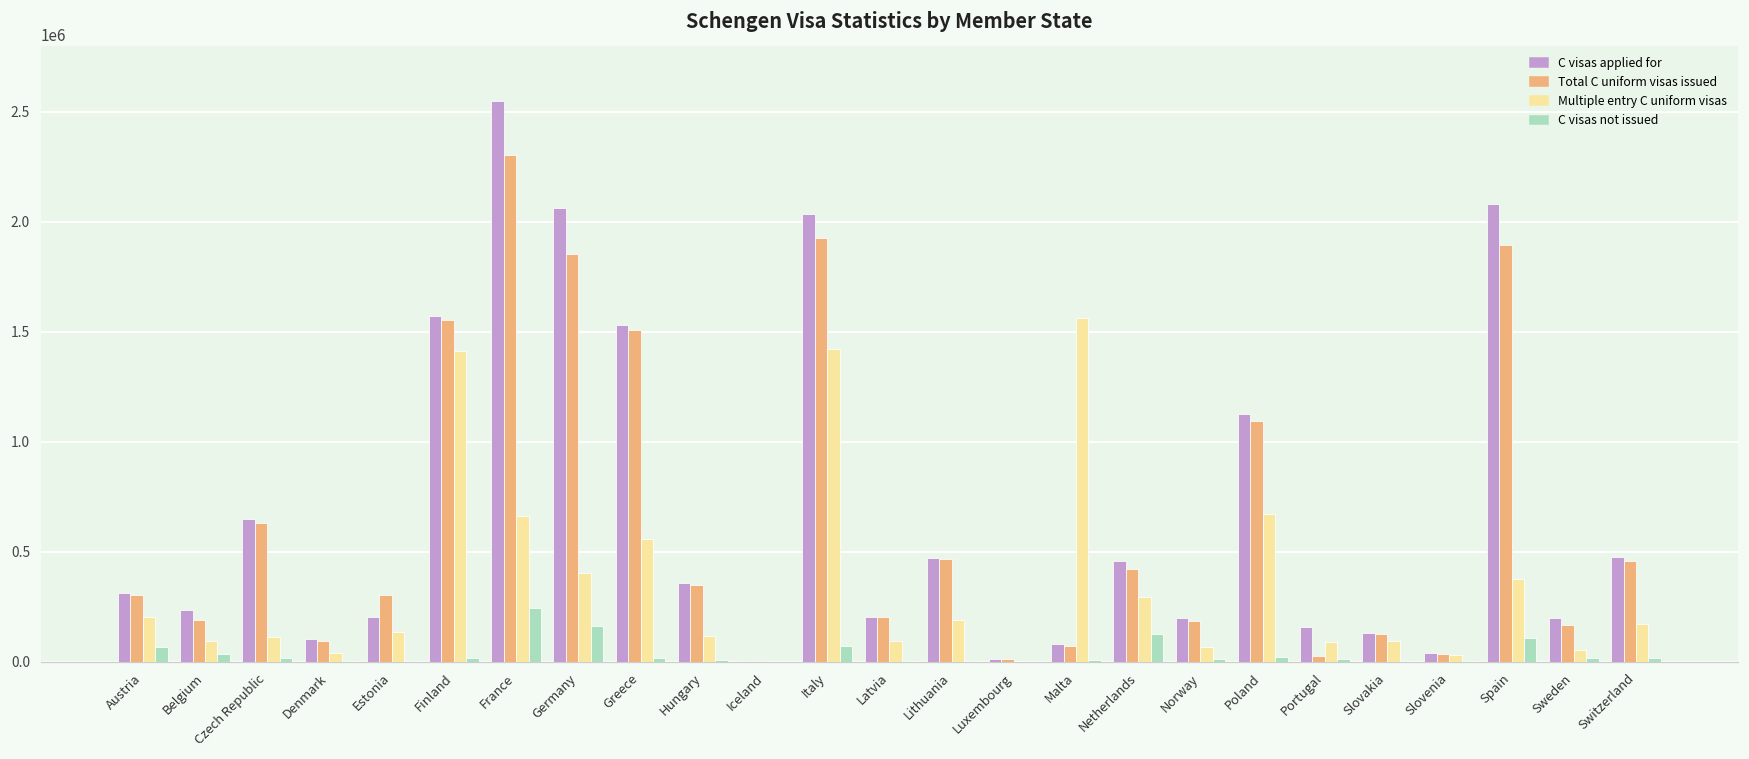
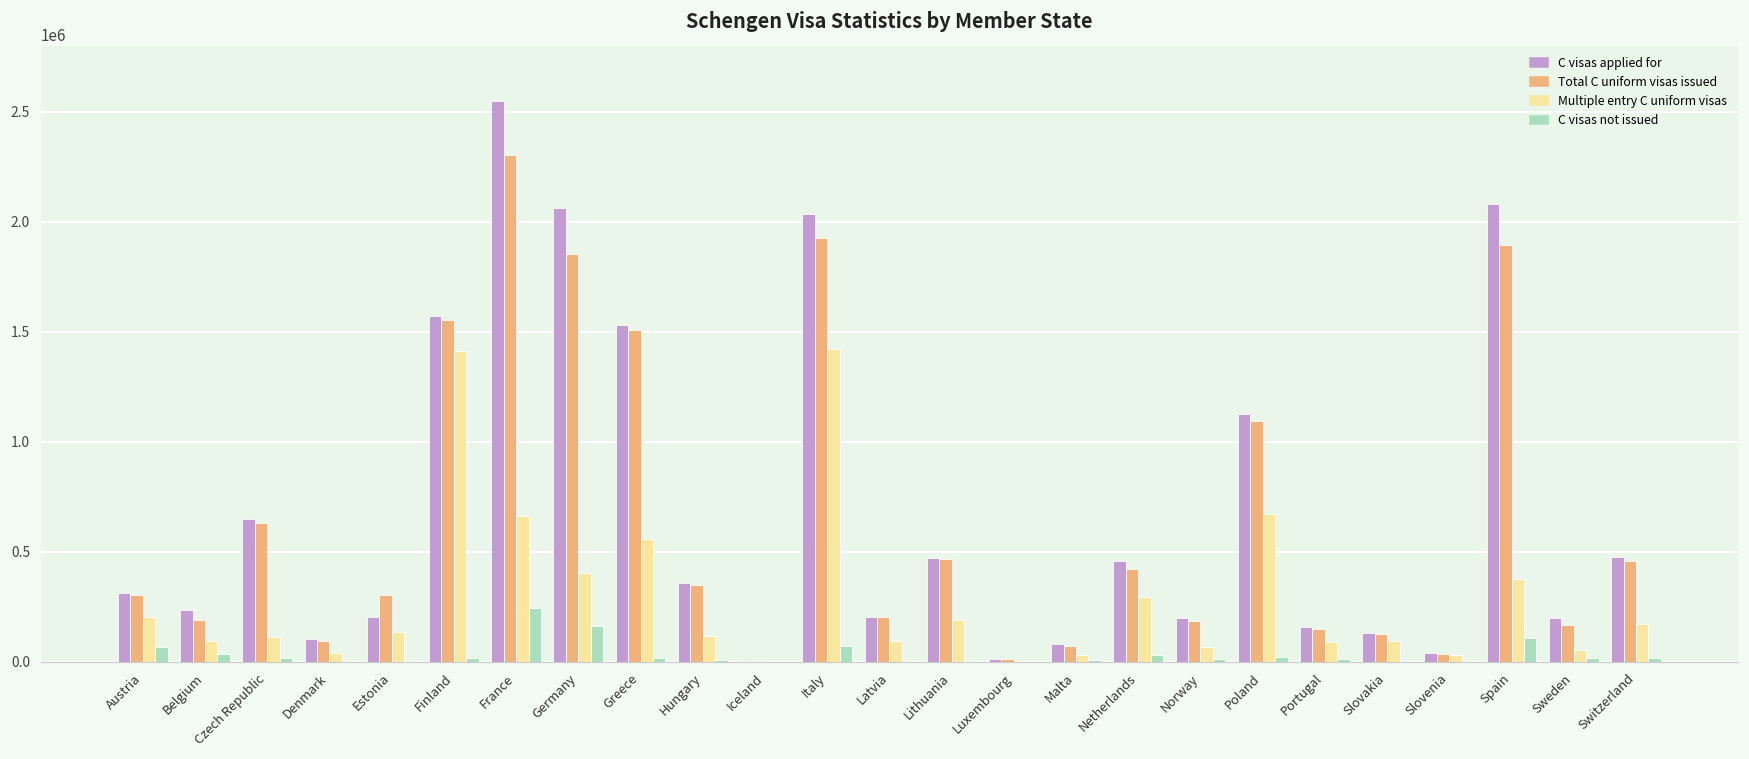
  {
    "C visas applied for": {
      "Austria": 310000,
      "Belgium": 230000,
      "Czech Republic": 650000,
      "Denmark": 110000,
      "Estonia": 200000,
      "Finland": 1570000,
      "France": 2550000,
      "Germany": 2060000,
      "Greece": 1530000,
      "Hungary": 360000,
      "Italy": 2040000,
      "Latvia": 210000,
      "Lithuania": 470000,
      "Malta": 80000,
      "Netherlands": 460000,
      "Norway": 200000,
      "Poland": 1130000,
      "Portugal": 160000,
      "Slovakia": 130000,
      "Slovenia": 40000,
      "Spain": 2080000,
      "Sweden": 200000,
      "Switzerland": 480000
    },
    "Total C uniform visas issued": {
      "Austria": 300000,
      "Belgium": 190000,
      "Czech Republic": 630000,
      "Denmark": 100000,
      "Estonia": 300000,
      "Finland": 1550000,
      "France": 2300000,
      "Germany": 1850000,
      "Greece": 1510000,
      "Hungary": 350000,
      "Italy": 1930000,
      "Latvia": 200000,
      "Lithuania": 460000,
      "Malta": 70000,
      "Netherlands": 420000,
      "Norway": 180000,
      "Poland": 1100000,
-     "Portugal": 30000,
+     "Portugal": 150000,
      "Slovakia": 120000,
      "Slovenia": 30000,
      "Spain": 1900000,
      "Sweden": 170000,
      "Switzerland": 460000
    },
    "Multiple entry C uniform visas": {
      "Austria": 200000,
      "Belgium": 90000,
      "Czech Republic": 110000,
      "Denmark": 40000,
      "Estonia": 140000,
      "Finland": 1410000,
      "France": 660000,
      "Germany": 400000,
      "Greece": 560000,
      "Hungary": 120000,
      "Italy": 1420000,
      "Latvia": 100000,
      "Lithuania": 190000,
-     "Malta": 1560000,
+     "Malta": 30000,
      "Netherlands": 290000,
      "Norway": 70000,
      "Poland": 670000,
      "Portugal": 90000,
      "Slovakia": 90000,
      "Slovenia": 30000,
      "Spain": 380000,
      "Sweden": 50000,
      "Switzerland": 170000
    },
    "C visas not issued": {
      "Austria": 70000,
      "Belgium": 40000,
      "Czech Republic": 20000,
      "Finland": 20000,
      "France": 250000,
      "Germany": 160000,
      "Greece": 20000,
      "Italy": 70000,
-     "Netherlands": 130000,
+     "Netherlands": 30000,
      "Norway": 10000,
      "Poland": 20000,
      "Spain": 110000,
      "Sweden": 20000,
      "Switzerland": 20000
    }
  }
